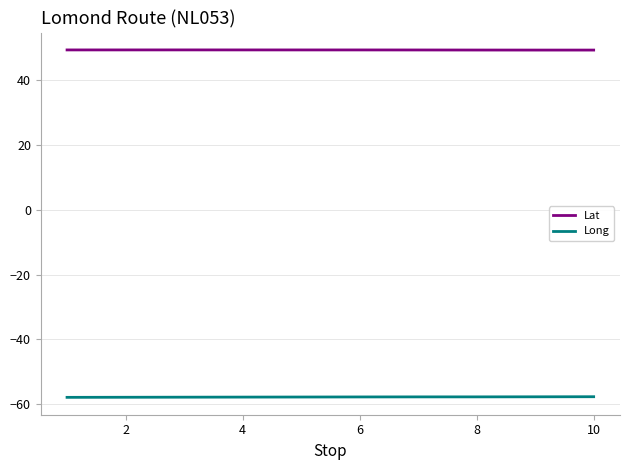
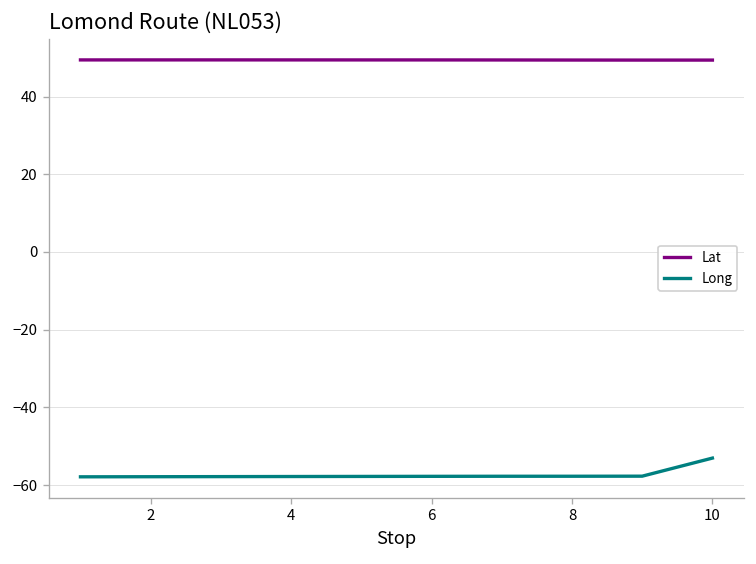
  {
    "Lat": {
      "2": 49,
      "4": 49,
      "6": 49,
      "8": 49,
      "10": 49
    },
    "Long": {
      "2": -58,
      "4": -58,
      "6": -58,
      "8": -58,
-     "10": -58
+     "10": -53
    }
  }
